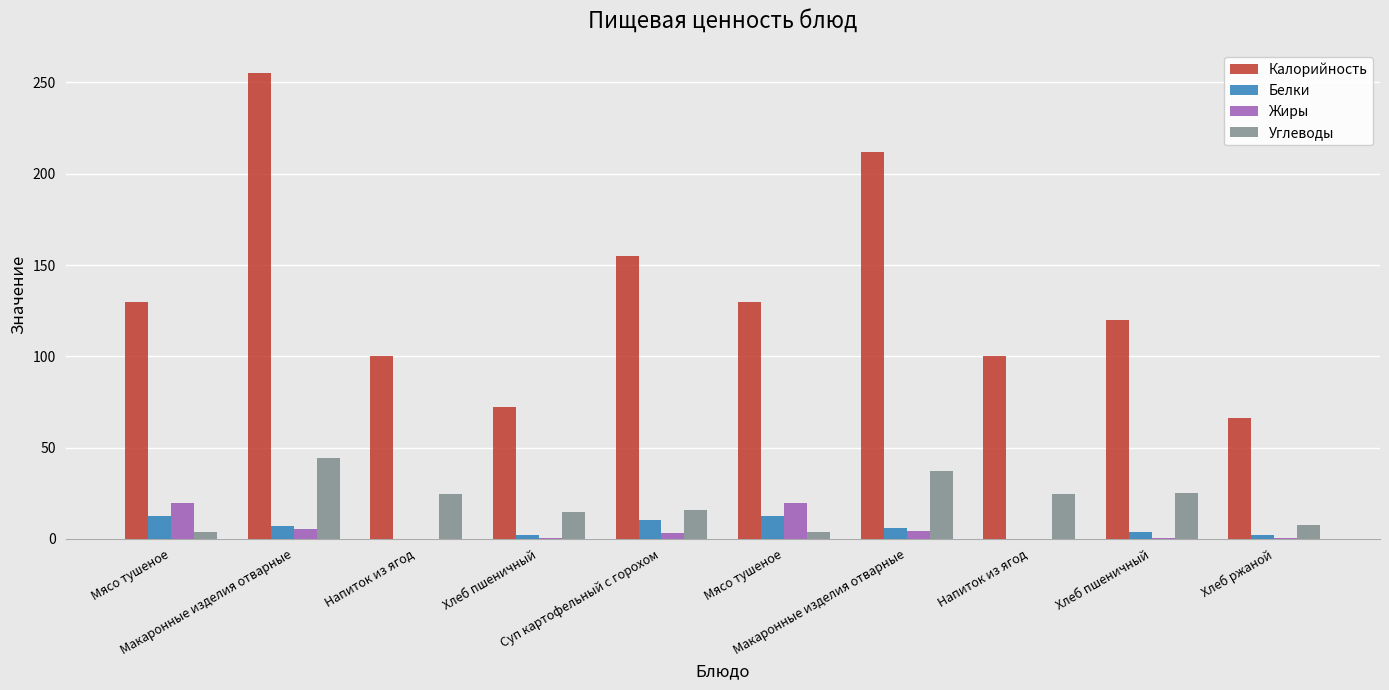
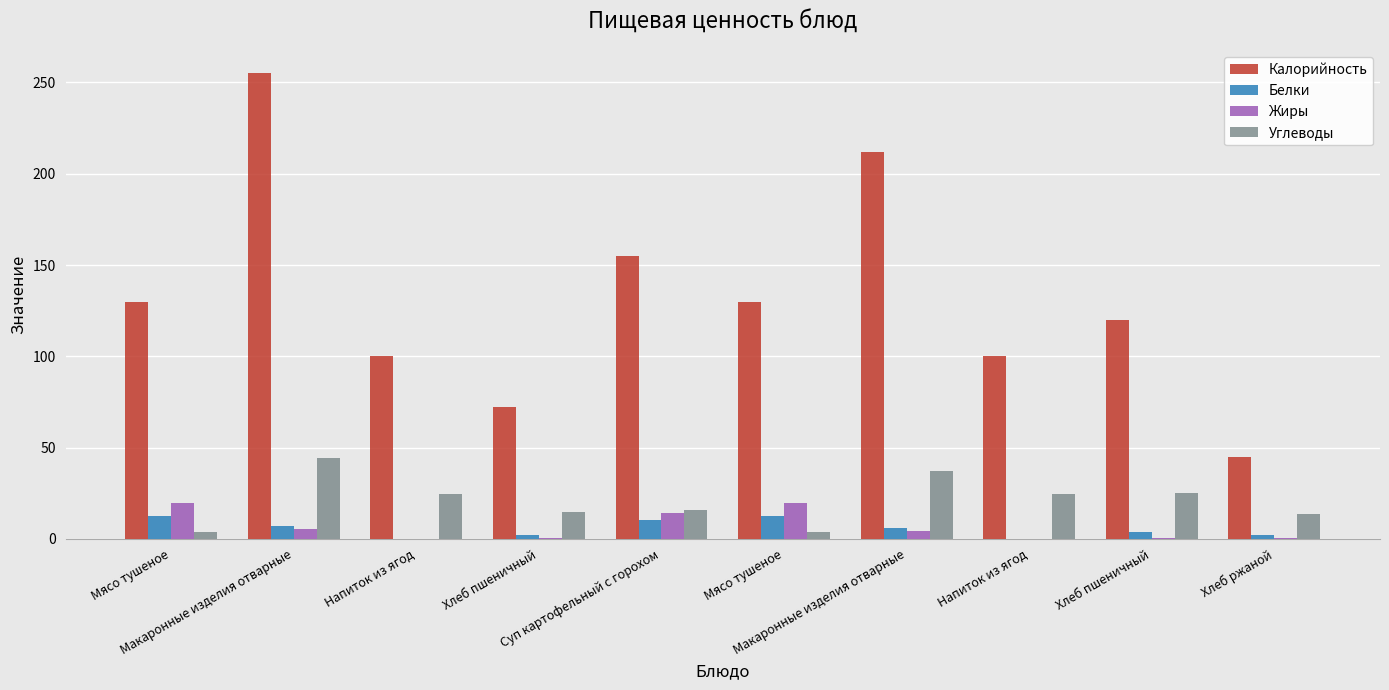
  {
    "Калорийность": {
      "Суп картофельный с горохом": 155,
-     "Хлеб ржаной": 66
+     "Хлеб ржаной": 45
    },
    "Белки": {
      "Суп картофельный с горохом": 11,
      "Хлеб ржаной": 2
    },
    "Жиры": {
-     "Суп картофельный с горохом": 3
+     "Суп картофельный с горохом": 14
    },
    "Углеводы": {
      "Суп картофельный с горохом": 16,
-     "Хлеб ржаной": 8
+     "Хлеб ржаной": 14
    }
  }
